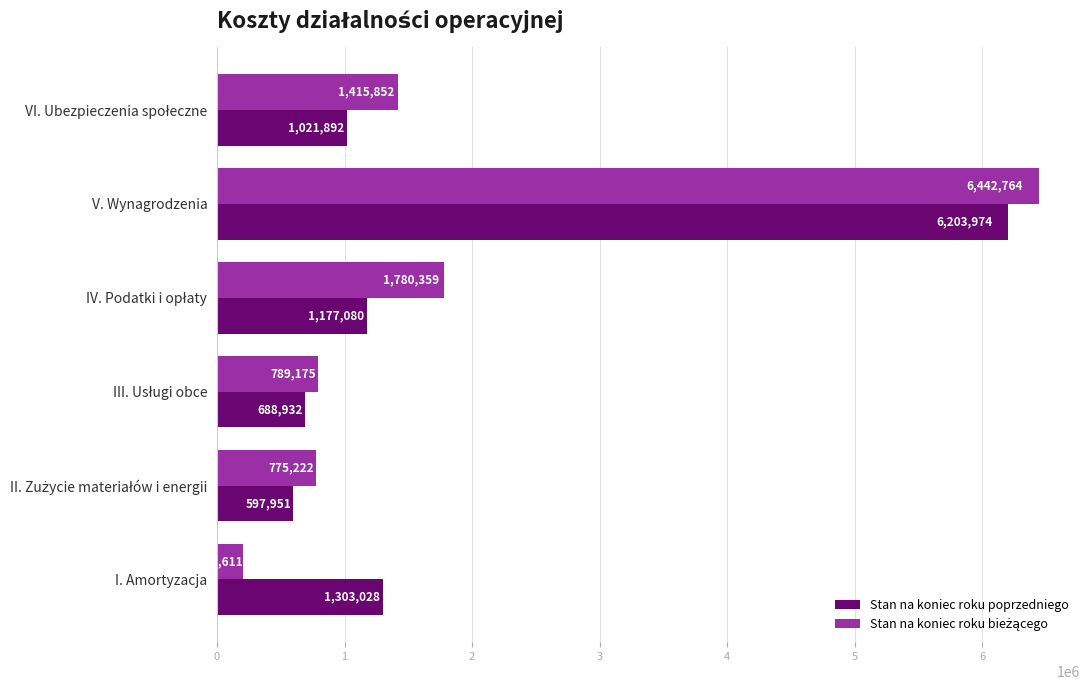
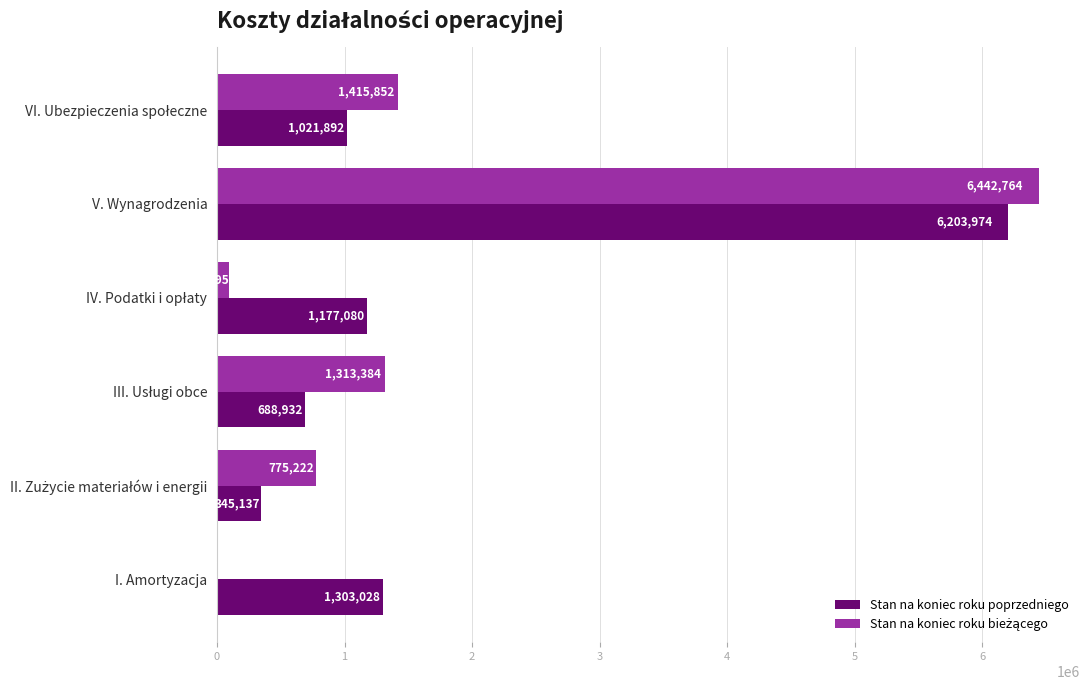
  {
    "Stan na koniec roku poprzedniego": {
      "VI. Ubezpieczenia społeczne": "1,021,892",
      "V. Wynagrodzenia": "6,203,974",
      "IV. Podatki i opłaty": "1,177,080",
      "III. Usługi obce": "688,932",
-     "II. Zużycie materiałów i energii": "597,951",
+     "II. Zużycie materiałów i energii": "345,137",
      "I. Amortyzacja": "1,303,028"
    },
    "Stan na koniec roku bieżącego": {
      "VI. Ubezpieczenia społeczne": "1,415,852",
      "V. Wynagrodzenia": "6,442,764",
-     "IV. Podatki i opłaty": "1780000",
-     "III. Usługi obce": "789,175",
+     "IV. Podatki i opłaty": "90000",
+     "III. Usługi obce": "1,313,384",
      "II. Zużycie materiałów i energii": "775,222",
-     "I. Amortyzacja": "210000"
+     "I. Amortyzacja": "0"
    }
  }
